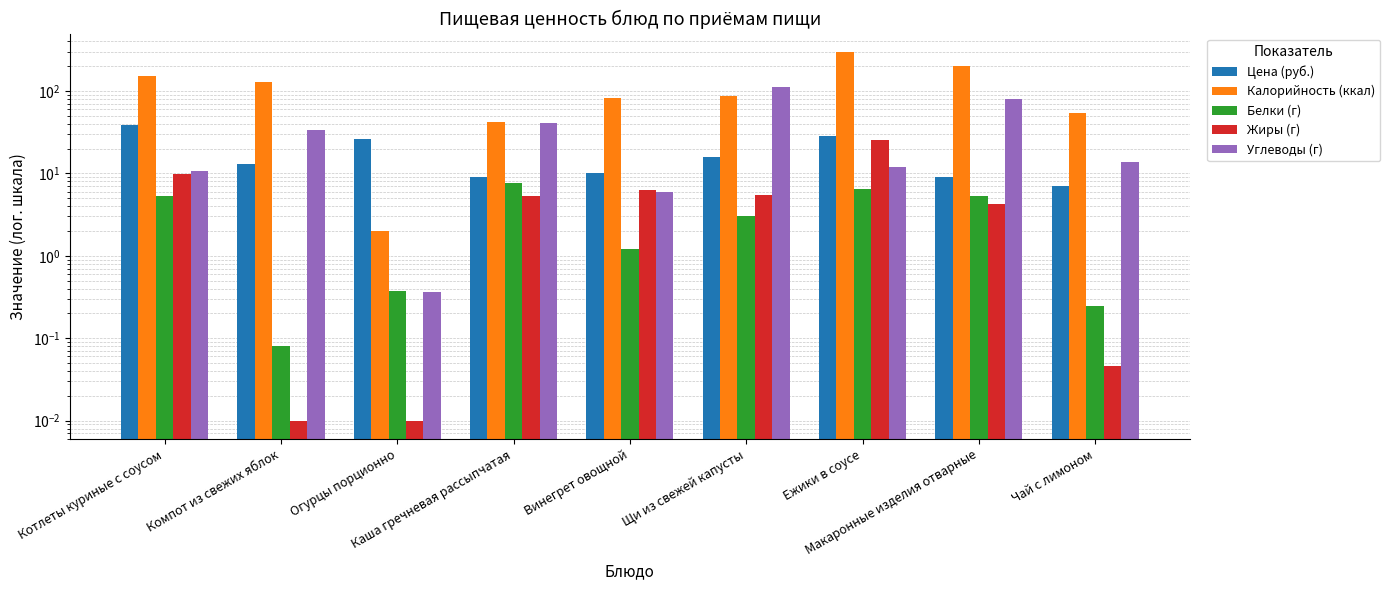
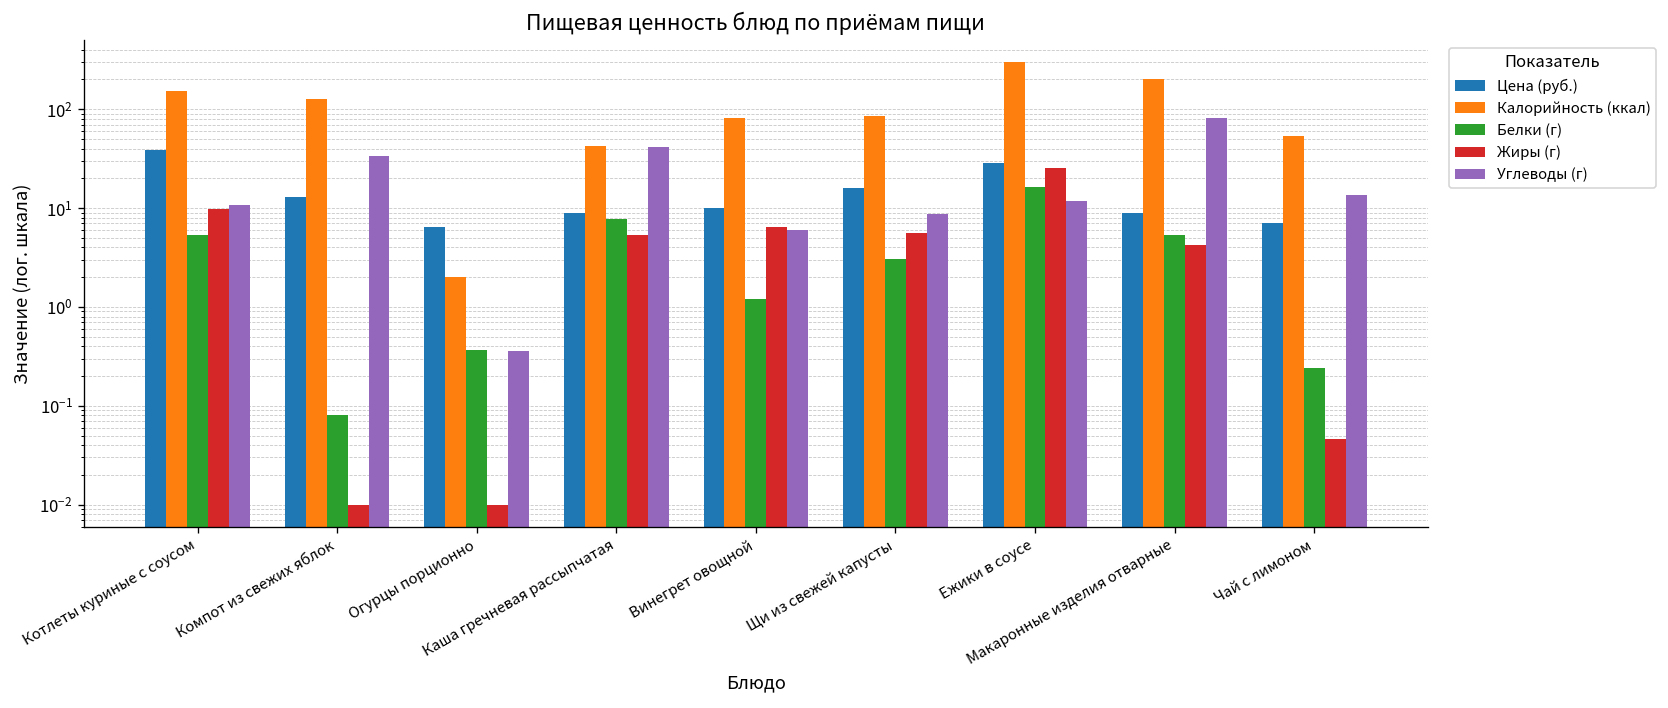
  {
    "Цена (руб.)": {
      "Котлеты куриные с соусом": 40,
      "Компот из свежих яблок": 13,
-     "Огурцы порционно": 26,
+     "Огурцы порционно": 7,
      "Каша гречневая рассыпчатая": 9,
      "Винегрет овощной": 10,
      "Щи из свежей капусты": 16,
      "Ежики в соусе": 29,
      "Макаронные изделия отварные": 9,
      "Чай с лимоном": 7
    },
    "Калорийность (ккал)": {
      "Котлеты куриные с соусом": 150,
      "Компот из свежих яблок": 130,
      "Огурцы порционно": 2,
      "Каша гречневая рассыпчатая": 40,
      "Винегрет овощной": 80,
      "Щи из свежей капусты": 90,
      "Ежики в соусе": 300,
      "Макаронные изделия отварные": 200,
      "Чай с лимоном": 50
    },
    "Белки (г)": {
      "Котлеты куриные с соусом": 5,
      "Компот из свежих яблок": 0.08,
      "Огурцы порционно": 0.4,
      "Каша гречневая рассыпчатая": 8,
      "Винегрет овощной": 1.2,
      "Щи из свежей капусты": 3,
-     "Ежики в соусе": 7,
+     "Ежики в соусе": 16,
      "Макаронные изделия отварные": 5,
      "Чай с лимоном": 0.24
    },
    "Жиры (г)": {
      "Котлеты куриные с соусом": 10,
      "Компот из свежих яблок": 0.010,
      "Огурцы порционно": 0.010,
      "Каша гречневая рассыпчатая": 5,
      "Винегрет овощной": 6,
      "Щи из свежей капусты": 6,
      "Ежики в соусе": 25,
      "Макаронные изделия отварные": 4,
      "Чай с лимоном": 0.05
    },
    "Углеводы (г)": {
      "Котлеты куриные с соусом": 11,
      "Компот из свежих яблок": 34,
      "Огурцы порционно": 0.4,
      "Каша гречневая рассыпчатая": 40,
      "Винегрет овощной": 6,
-     "Щи из свежей капусты": 110,
+     "Щи из свежей капусты": 9,
      "Ежики в соусе": 12,
      "Макаронные изделия отварные": 80,
      "Чай с лимоном": 14
    }
  }
